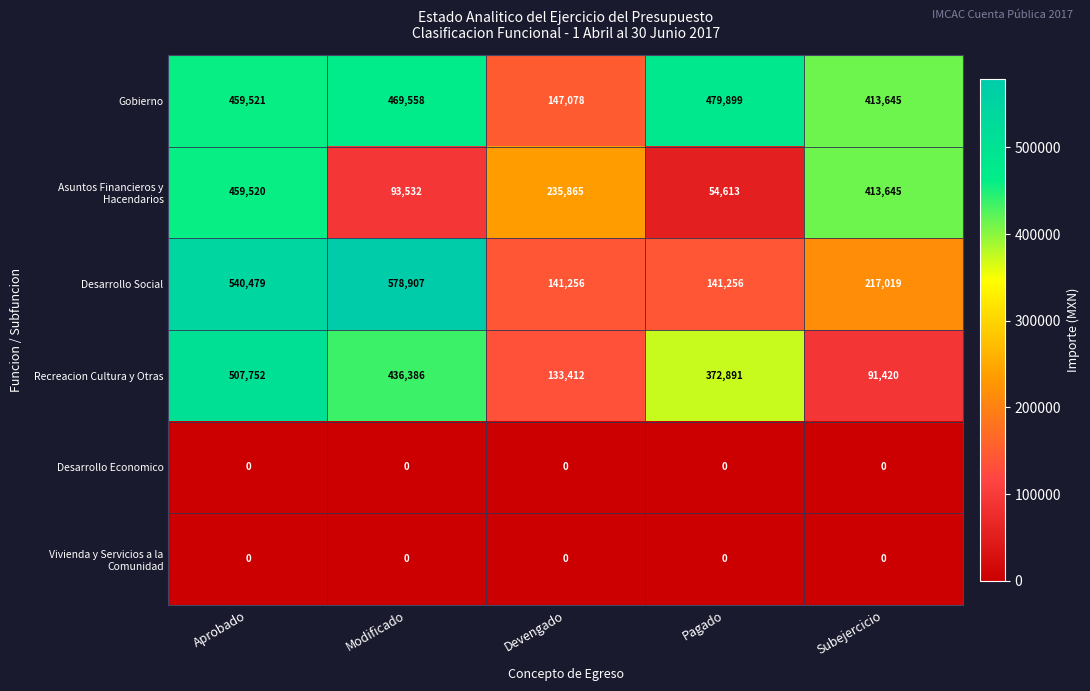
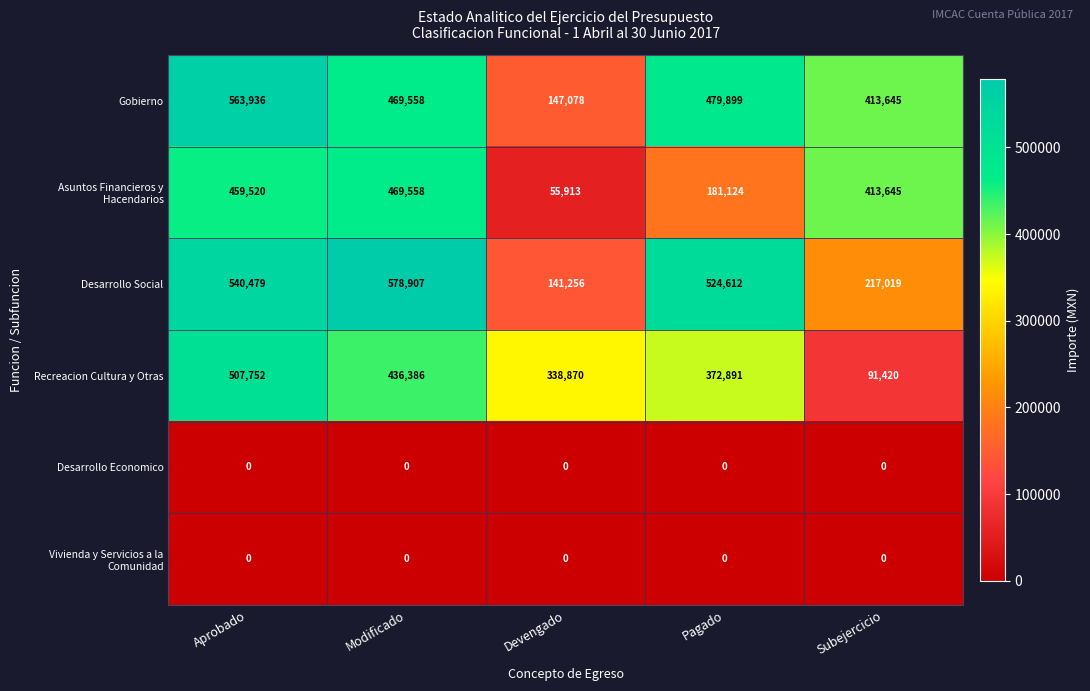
  {
    "Gobierno": {
-     "Aprobado": "459,521",
+     "Aprobado": "563,936",
      "Modificado": "469,558",
      "Devengado": "147,078",
      "Pagado": "479,899",
      "Subejercicio": "413,645"
    },
    "Asuntos Financieros y Hacendarios": {
      "Aprobado": "459,520",
-     "Modificado": "93,532",
-     "Devengado": "235,865",
-     "Pagado": "54,613",
+     "Modificado": "469,558",
+     "Devengado": "55,913",
+     "Pagado": "181,124",
      "Subejercicio": "413,645"
    },
    "Desarrollo Social": {
      "Aprobado": "540,479",
      "Modificado": "578,907",
      "Devengado": "141,256",
-     "Pagado": "141,256",
+     "Pagado": "524,612",
      "Subejercicio": "217,019"
    },
    "Recreacion Cultura y Otras": {
      "Aprobado": "507,752",
      "Modificado": "436,386",
-     "Devengado": "133,412",
+     "Devengado": "338,870",
      "Pagado": "372,891",
      "Subejercicio": "91,420"
    },
    "Desarrollo Economico": {
      "Aprobado": "0",
      "Modificado": "0",
      "Devengado": "0",
      "Pagado": "0",
      "Subejercicio": "0"
    },
    "Vivienda y Servicios a la Comunidad": {
      "Aprobado": "0",
      "Modificado": "0",
      "Devengado": "0",
      "Pagado": "0",
      "Subejercicio": "0"
    }
  }
